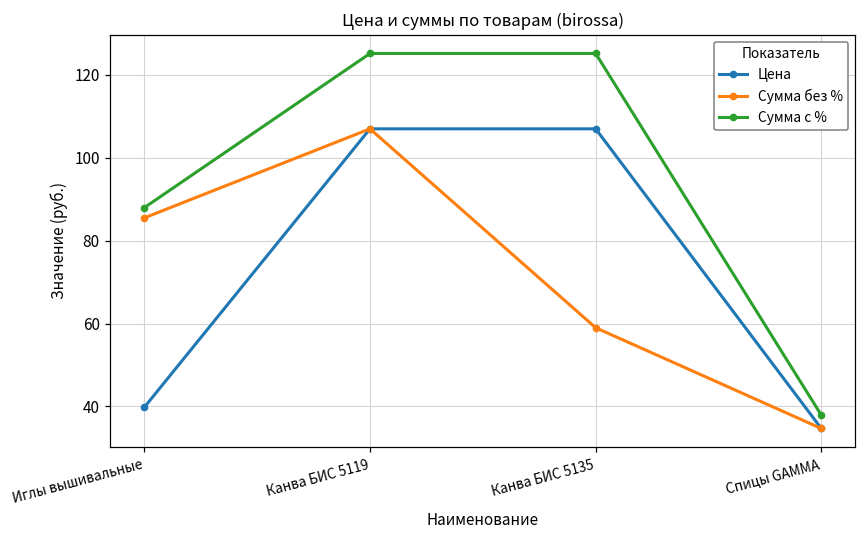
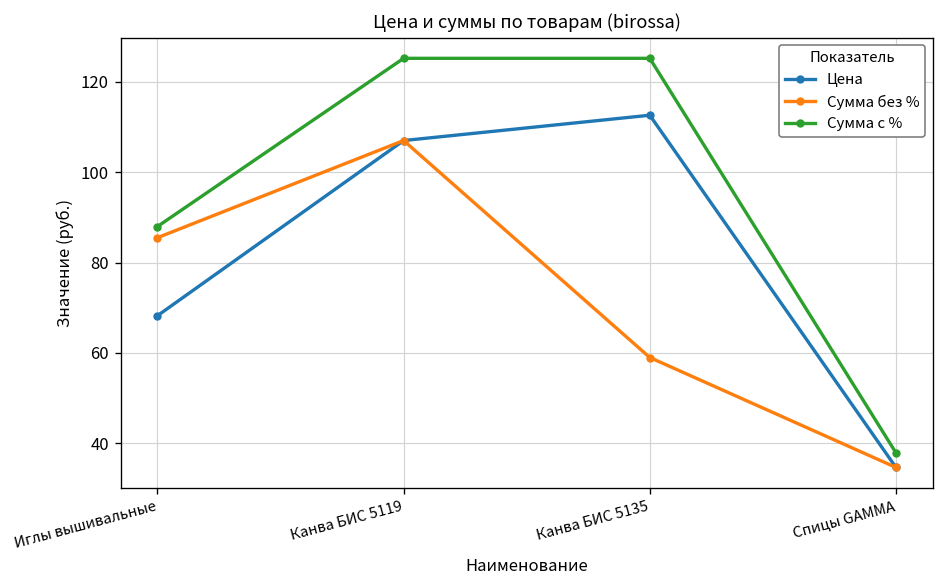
  {
    "Цена": {
-     "Иглы вышивальные": 40,
-     "Канва БИС 5135": 107
+     "Иглы вышивальные": 68,
+     "Канва БИС 5135": 113
    },
    "Сумма без %": {
      "Иглы вышивальные": 86,
      "Канва БИС 5135": 59
    },
    "Сумма с %": {
      "Иглы вышивальные": 88,
      "Канва БИС 5119": 125,
      "Канва БИС 5135": 125,
      "Спицы GAMMA": 38
    }
  }
